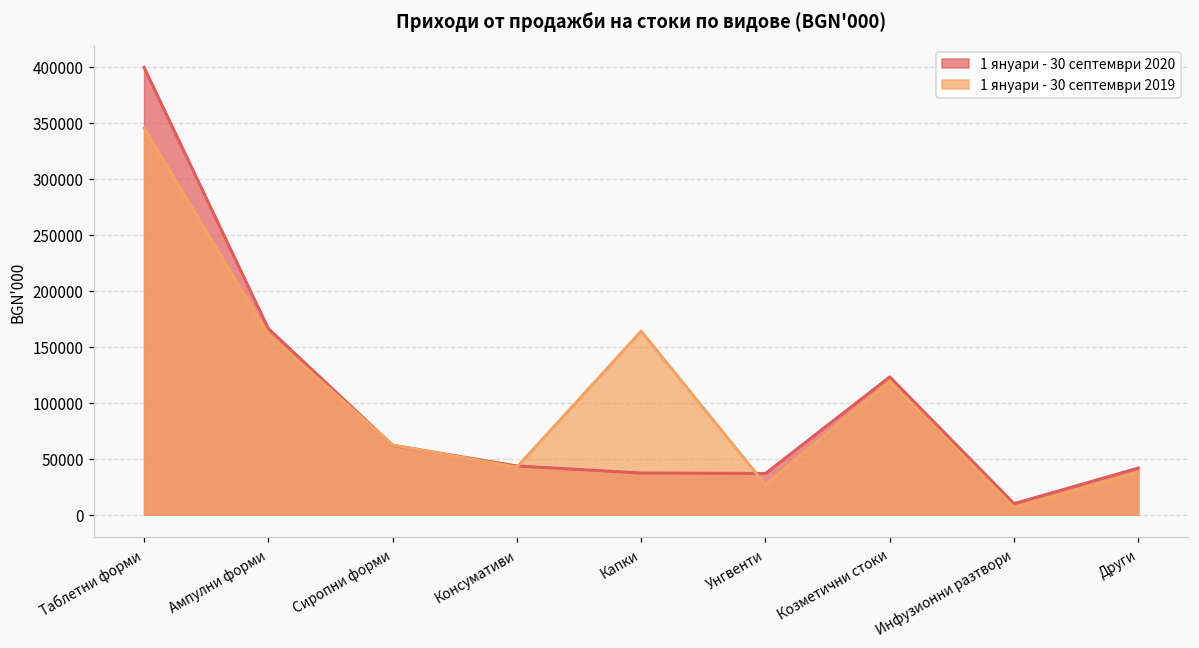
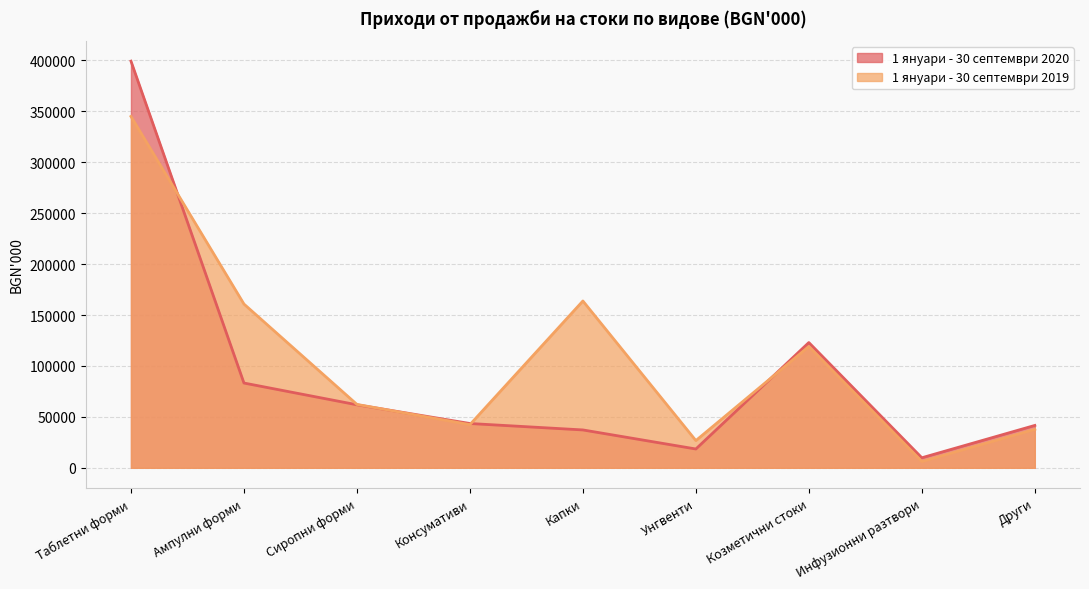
  {
    "1 януари - 30 септември 2020": {
      "Таблетни форми": 399000,
-     "Ампулни форми": 166000,
+     "Ампулни форми": 83000,
      "Капки": 37000,
-     "Унгвенти": 37000,
+     "Унгвенти": 18000,
      "Козметични стоки": 123000,
      "Инфузионни разтвори": 10000,
      "Други": 42000
    },
    "1 януари - 30 септември 2019": {
      "Таблетни форми": 345000,
      "Ампулни форми": 161000,
      "Капки": 164000,
      "Унгвенти": 27000,
      "Козметични стоки": 119000,
      "Инфузионни разтвори": 6000,
      "Други": 38000
    }
  }
